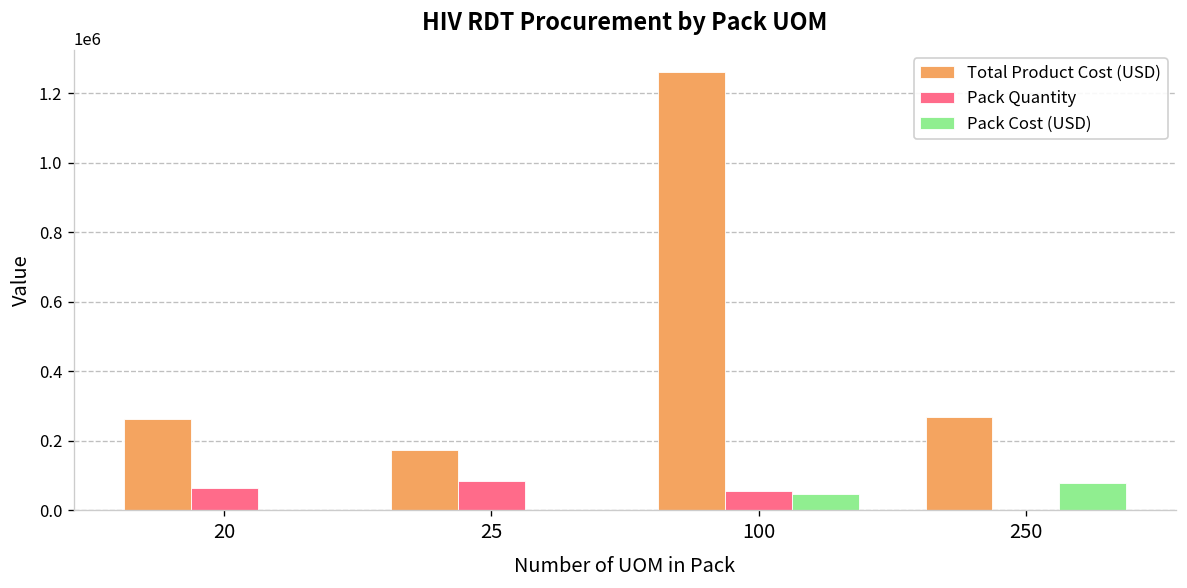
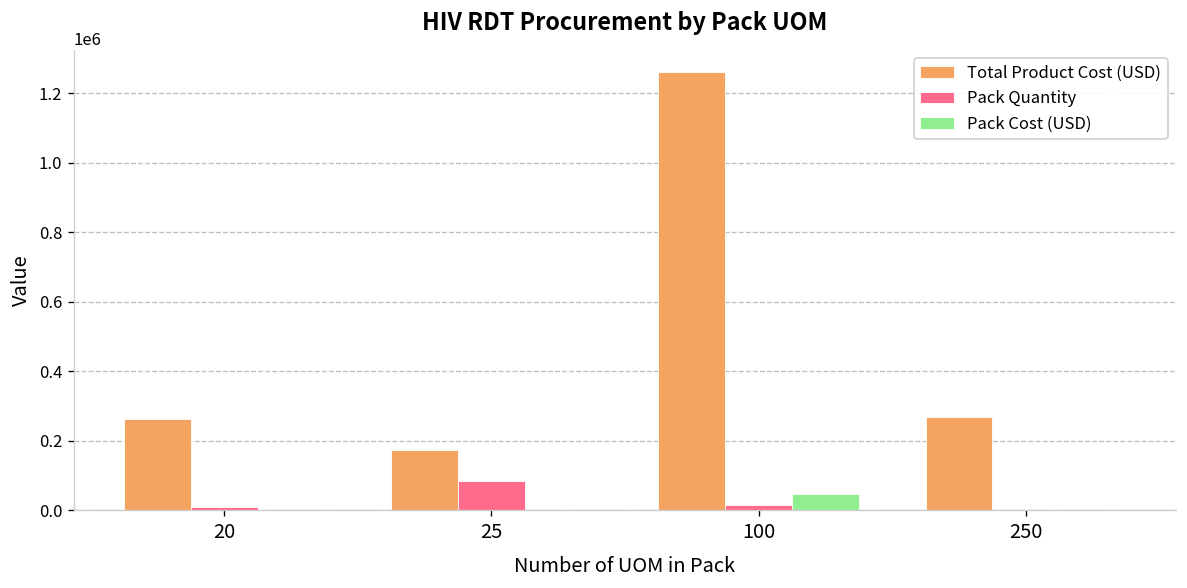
  {
    "Total Product Cost (USD)": {
      "20": 260000,
      "25": 170000,
      "100": 1260000,
      "250": 270000
    },
    "Pack Quantity": {
-     "20": 60000,
+     "20": 10000,
      "25": 80000,
-     "100": 60000
+     "100": 20000
    },
    "Pack Cost (USD)": {
      "100": 50000,
-     "250": 80000
+     "250": 0
    }
  }
